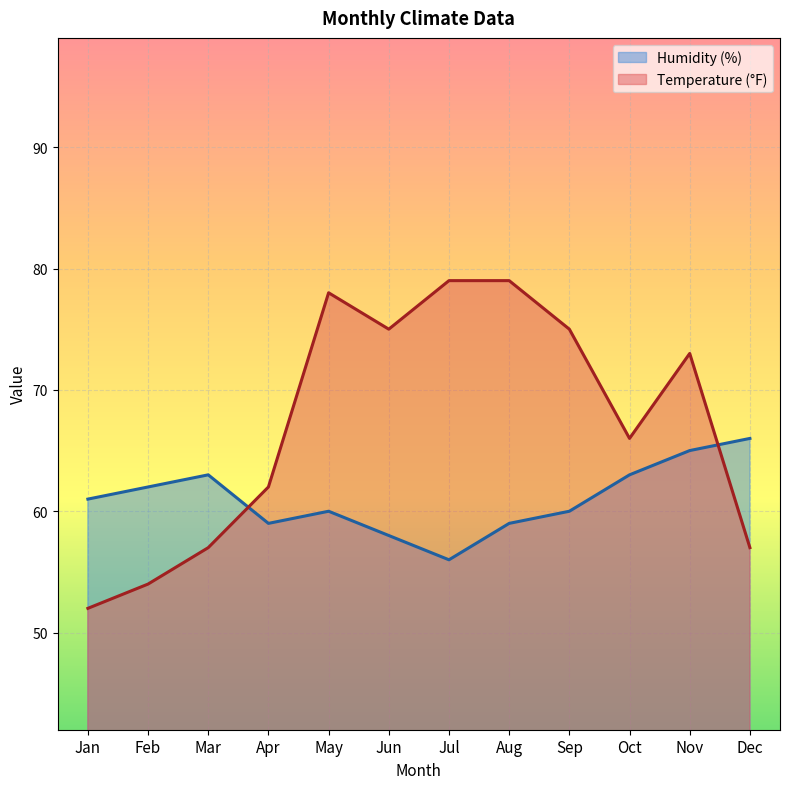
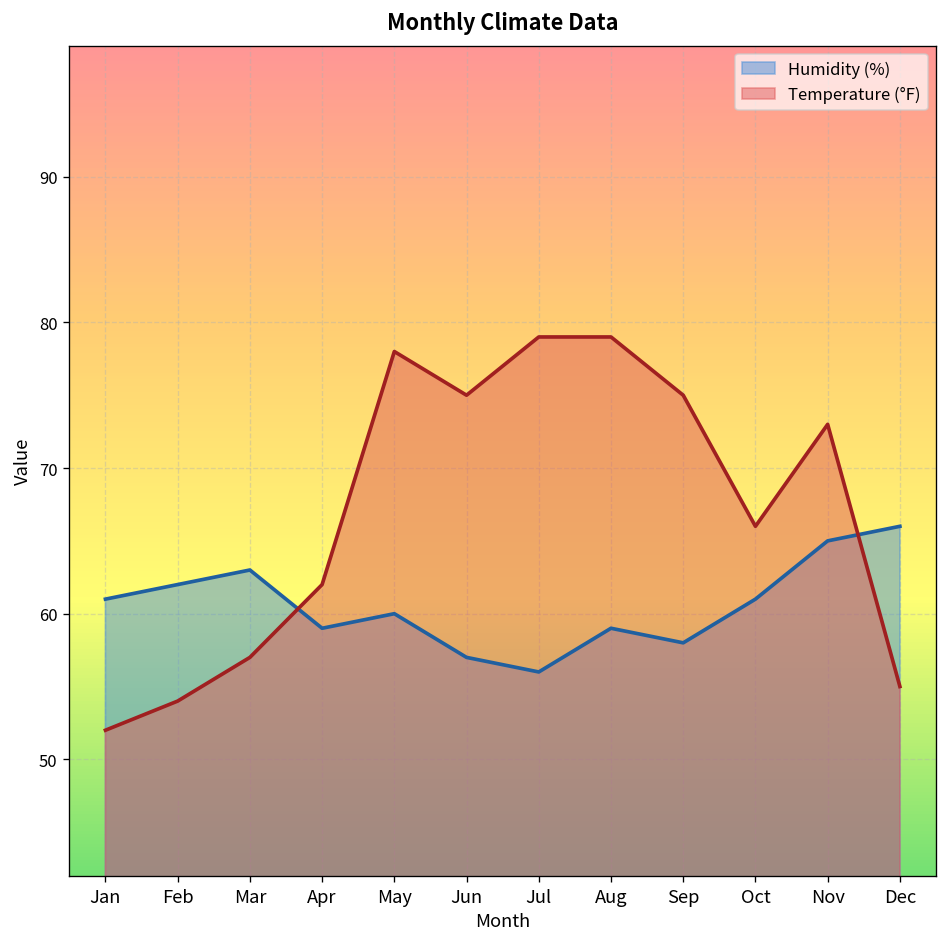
  {
    "Humidity (%)": {
      "Jan": 61,
      "Feb": 62,
      "Mar": 63,
      "Apr": 59,
      "May": 60,
-     "Jun": 58,
+     "Jun": 57,
      "Jul": 56,
      "Aug": 59,
-     "Sep": 60,
-     "Oct": 63,
+     "Sep": 58,
+     "Oct": 61,
      "Nov": 65,
      "Dec": 66
    },
    "Temperature (°F)": {
      "Jan": 52,
      "Feb": 54,
      "Mar": 57,
      "Apr": 62,
      "May": 78,
      "Jun": 75,
      "Jul": 79,
      "Aug": 79,
      "Sep": 75,
      "Oct": 66,
      "Nov": 73,
-     "Dec": 57
+     "Dec": 55
    }
  }
